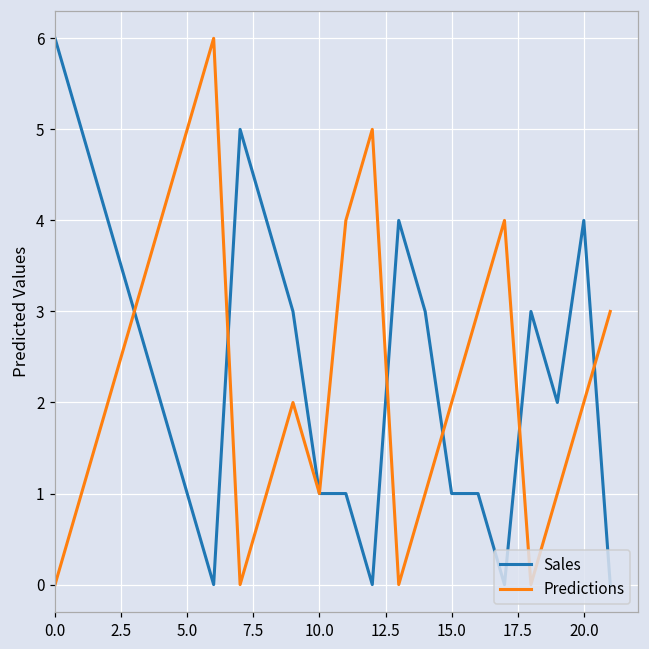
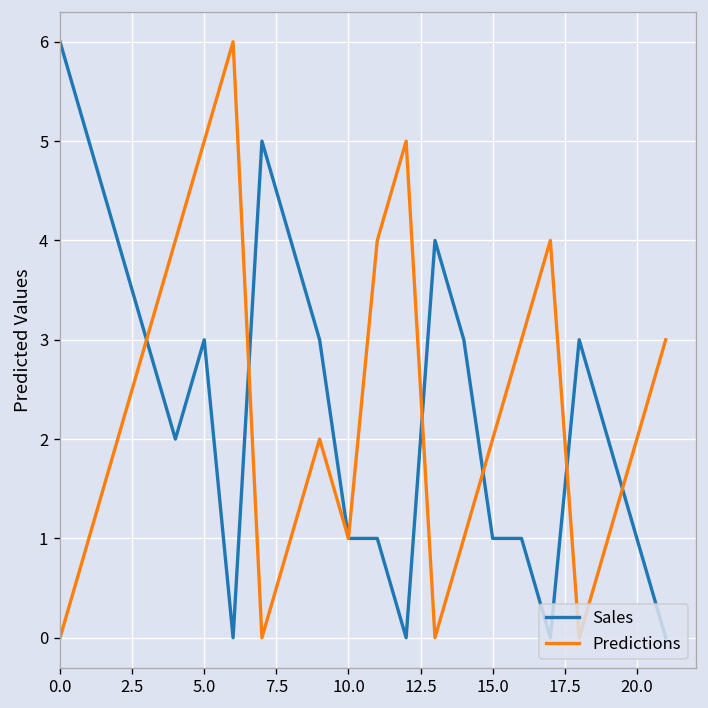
  {
    "Sales": {
      "0.0": 6,
-     "5.0": 1,
+     "5.0": 3,
      "15.0": 1,
-     "20.0": 4
+     "20.0": 1
    },
    "Predictions": {
      "0.0": 0,
      "5.0": 5,
      "15.0": 2,
      "20.0": 2
    }
  }
